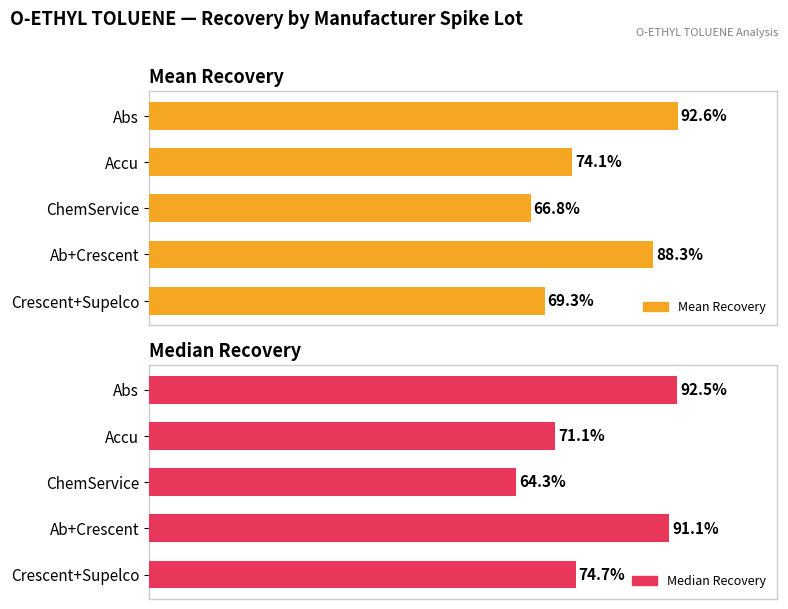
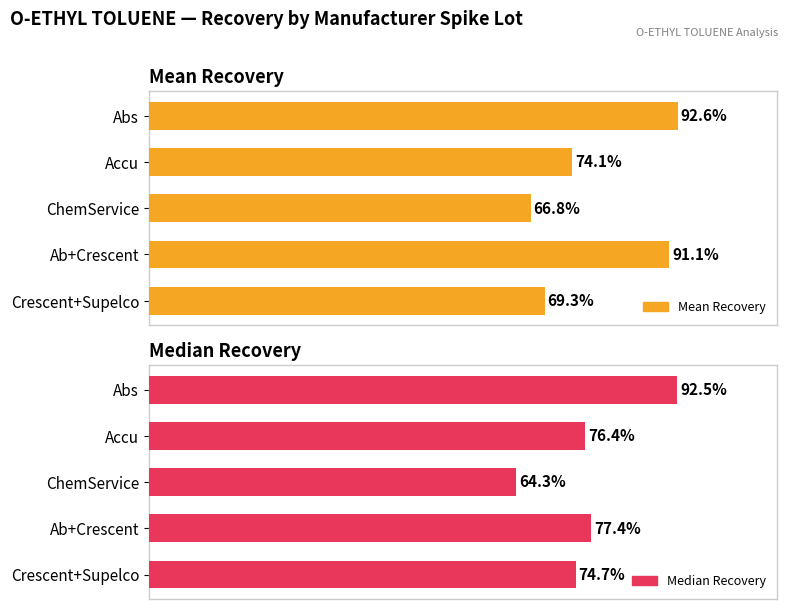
  {
    "Mean Recovery": {
      "Abs": "92.6%",
      "Accu": "74.1%",
      "ChemService": "66.8%",
-     "Ab+Crescent": "88.3%",
+     "Ab+Crescent": "91.1%",
      "Crescent+Supelco": "69.3%"
    },
    "Median Recovery": {
      "Abs": "92.5%",
-     "Accu": "71.1%",
+     "Accu": "76.4%",
      "ChemService": "64.3%",
-     "Ab+Crescent": "91.1%",
+     "Ab+Crescent": "77.4%",
      "Crescent+Supelco": "74.7%"
    }
  }
